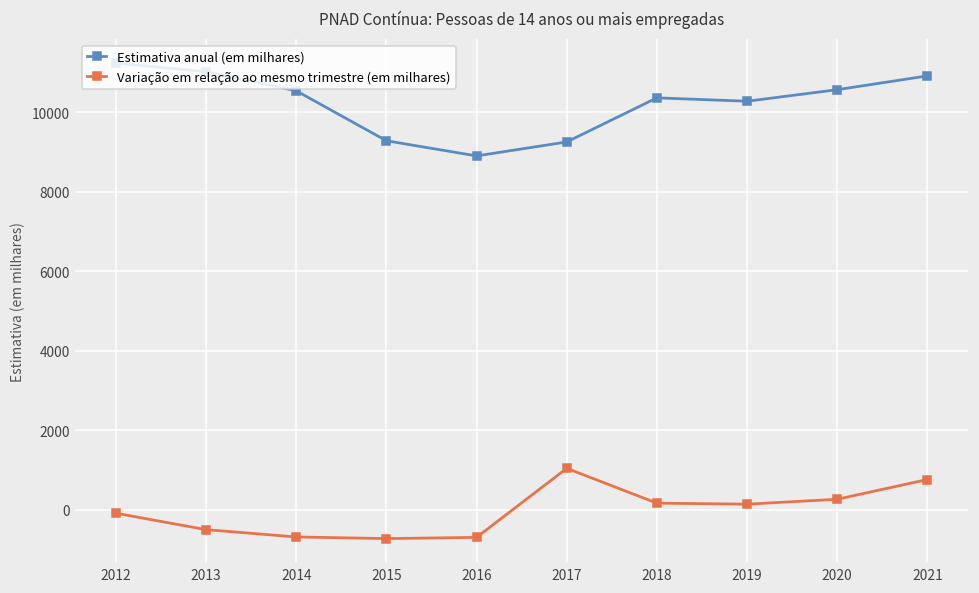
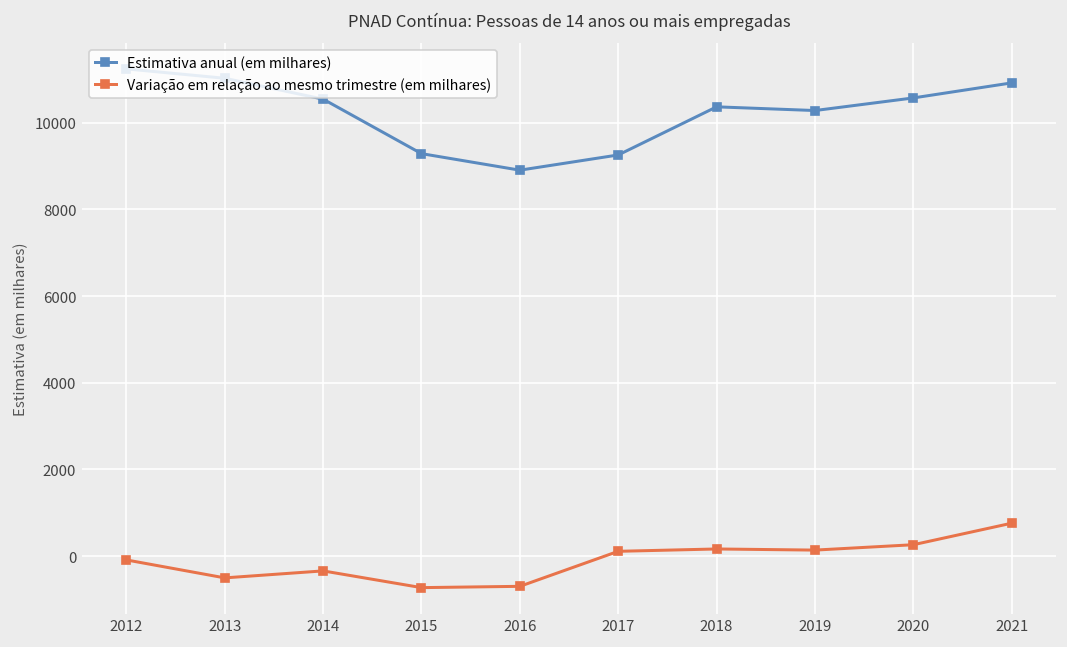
  {
    "Estimativa anual (em milhares)": {
      "2015": 9300,
      "2016": 8900,
      "2017": 9300,
      "2018": 10400,
      "2019": 10300,
      "2020": 10600,
      "2021": 10900
    },
    "Variação em relação ao mesmo trimestre (em milhares)": {
      "2012": -100,
      "2013": -500,
-     "2014": -700,
+     "2014": -300,
      "2015": -700,
      "2016": -700,
-     "2017": 1000,
+     "2017": 100,
      "2018": 200,
      "2019": 100,
      "2020": 300,
      "2021": 800
    }
  }
